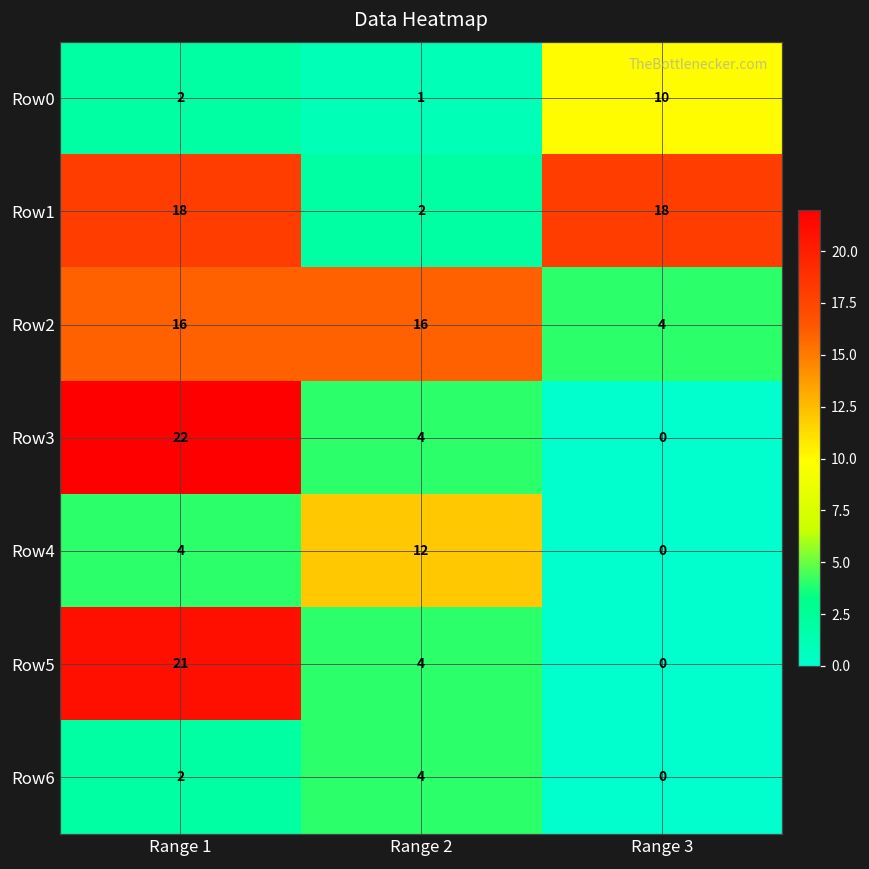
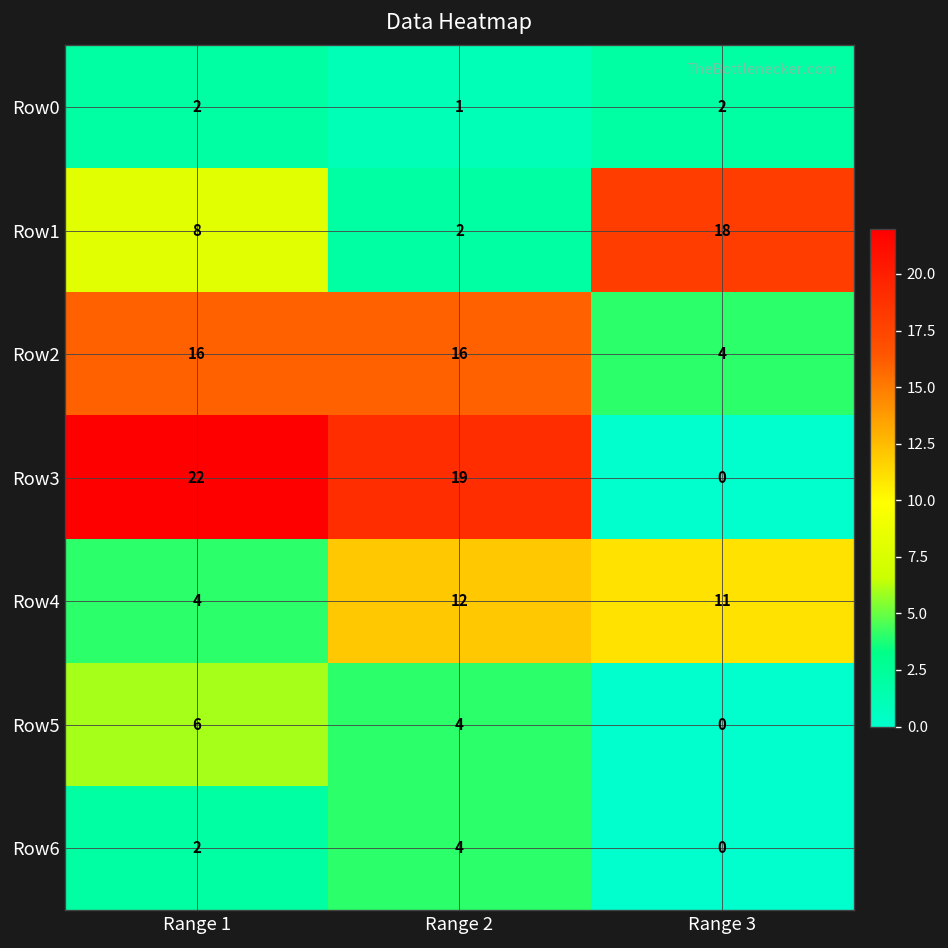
  {
    "Row0": {
      "Range 1": 2,
      "Range 2": 1,
-     "Range 3": 10
+     "Range 3": 2
    },
    "Row1": {
-     "Range 1": 18,
+     "Range 1": 8,
      "Range 2": 2,
      "Range 3": 18
    },
    "Row2": {
      "Range 1": 16,
      "Range 2": 16,
      "Range 3": 4
    },
    "Row3": {
      "Range 1": 22,
-     "Range 2": 4,
+     "Range 2": 19,
      "Range 3": 0
    },
    "Row4": {
      "Range 1": 4,
      "Range 2": 12,
-     "Range 3": 0
+     "Range 3": 11
    },
    "Row5": {
-     "Range 1": 21,
+     "Range 1": 6,
      "Range 2": 4,
      "Range 3": 0
    },
    "Row6": {
      "Range 1": 2,
      "Range 2": 4,
      "Range 3": 0
    }
  }
